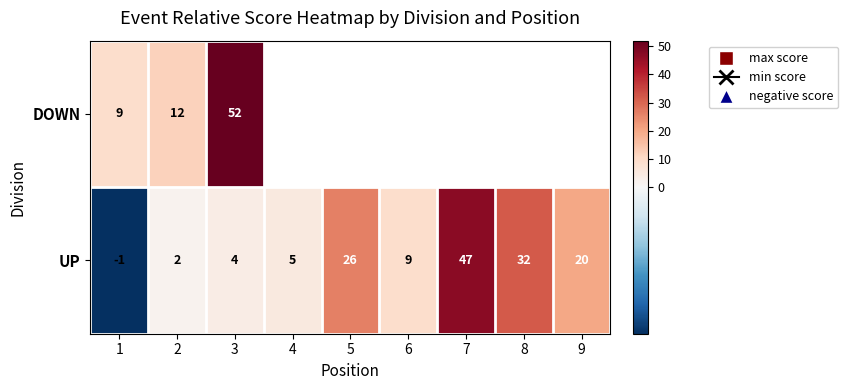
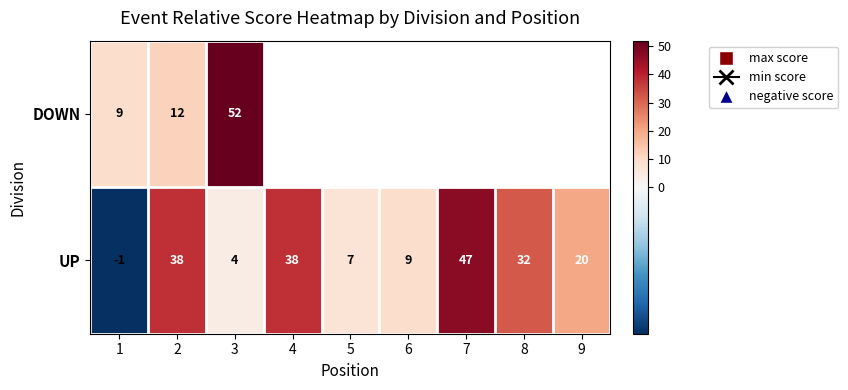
  {
    "DOWN": {
      "1": 9,
      "2": 12,
      "3": 52
    },
    "UP": {
      "1": -1,
-     "2": 2,
+     "2": 38,
      "3": 4,
-     "4": 5,
-     "5": 26,
+     "4": 38,
+     "5": 7,
      "6": 9,
      "7": 47,
      "8": 32,
      "9": 20
    }
  }
